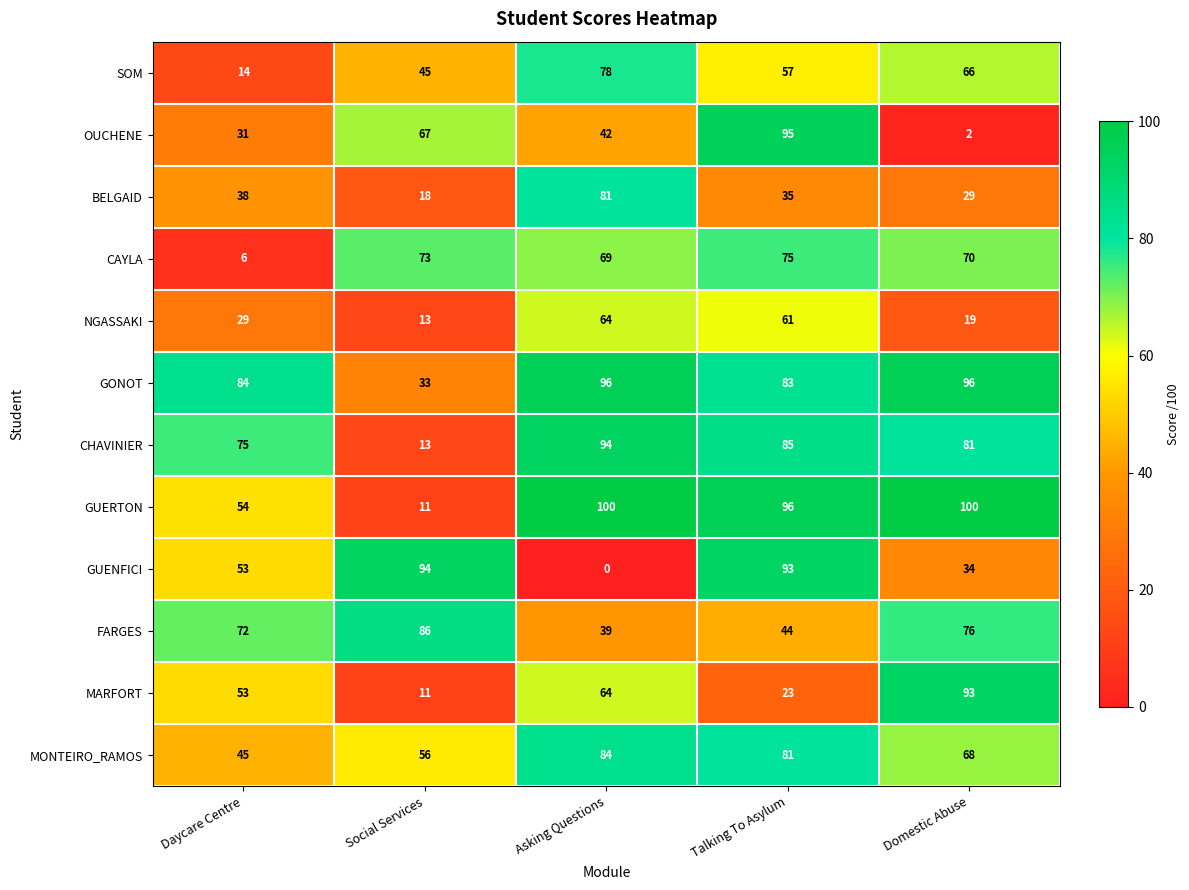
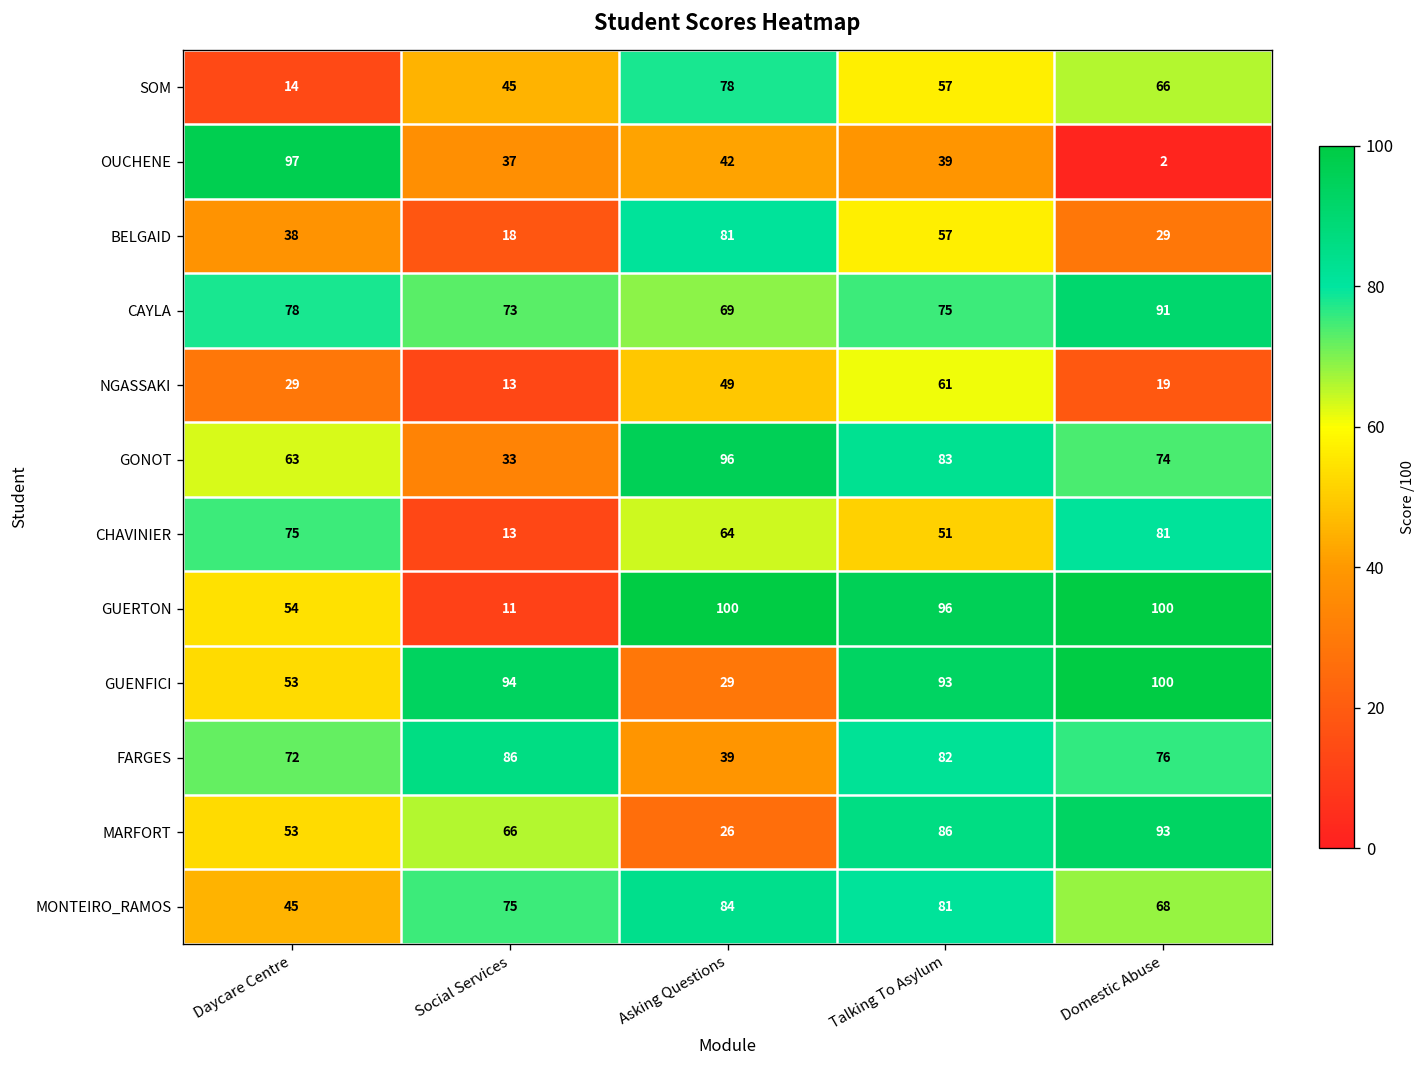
  {
    "SOM": {
      "Daycare Centre": 14,
      "Social Services": 45,
      "Asking Questions": 78,
      "Talking To Asylum": 57,
      "Domestic Abuse": 66
    },
    "OUCHENE": {
-     "Daycare Centre": 31,
-     "Social Services": 67,
+     "Daycare Centre": 97,
+     "Social Services": 37,
      "Asking Questions": 42,
-     "Talking To Asylum": 95,
+     "Talking To Asylum": 39,
      "Domestic Abuse": 2
    },
    "BELGAID": {
      "Daycare Centre": 38,
      "Social Services": 18,
      "Asking Questions": 81,
-     "Talking To Asylum": 35,
+     "Talking To Asylum": 57,
      "Domestic Abuse": 29
    },
    "CAYLA": {
-     "Daycare Centre": 6,
+     "Daycare Centre": 78,
      "Social Services": 73,
      "Asking Questions": 69,
      "Talking To Asylum": 75,
-     "Domestic Abuse": 70
+     "Domestic Abuse": 91
    },
    "NGASSAKI": {
      "Daycare Centre": 29,
      "Social Services": 13,
-     "Asking Questions": 64,
+     "Asking Questions": 49,
      "Talking To Asylum": 61,
      "Domestic Abuse": 19
    },
    "GONOT": {
-     "Daycare Centre": 84,
+     "Daycare Centre": 63,
      "Social Services": 33,
      "Asking Questions": 96,
      "Talking To Asylum": 83,
-     "Domestic Abuse": 96
+     "Domestic Abuse": 74
    },
    "CHAVINIER": {
      "Daycare Centre": 75,
      "Social Services": 13,
-     "Asking Questions": 94,
-     "Talking To Asylum": 85,
+     "Asking Questions": 64,
+     "Talking To Asylum": 51,
      "Domestic Abuse": 81
    },
    "GUERTON": {
      "Daycare Centre": 54,
      "Social Services": 11,
      "Asking Questions": 100,
      "Talking To Asylum": 96,
      "Domestic Abuse": 100
    },
    "GUENFICI": {
      "Daycare Centre": 53,
      "Social Services": 94,
-     "Asking Questions": 0,
+     "Asking Questions": 29,
      "Talking To Asylum": 93,
-     "Domestic Abuse": 34
+     "Domestic Abuse": 100
    },
    "FARGES": {
      "Daycare Centre": 72,
      "Social Services": 86,
      "Asking Questions": 39,
-     "Talking To Asylum": 44,
+     "Talking To Asylum": 82,
      "Domestic Abuse": 76
    },
    "MARFORT": {
      "Daycare Centre": 53,
-     "Social Services": 11,
-     "Asking Questions": 64,
-     "Talking To Asylum": 23,
+     "Social Services": 66,
+     "Asking Questions": 26,
+     "Talking To Asylum": 86,
      "Domestic Abuse": 93
    },
    "MONTEIRO_RAMOS": {
      "Daycare Centre": 45,
-     "Social Services": 56,
+     "Social Services": 75,
      "Asking Questions": 84,
      "Talking To Asylum": 81,
      "Domestic Abuse": 68
    }
  }
